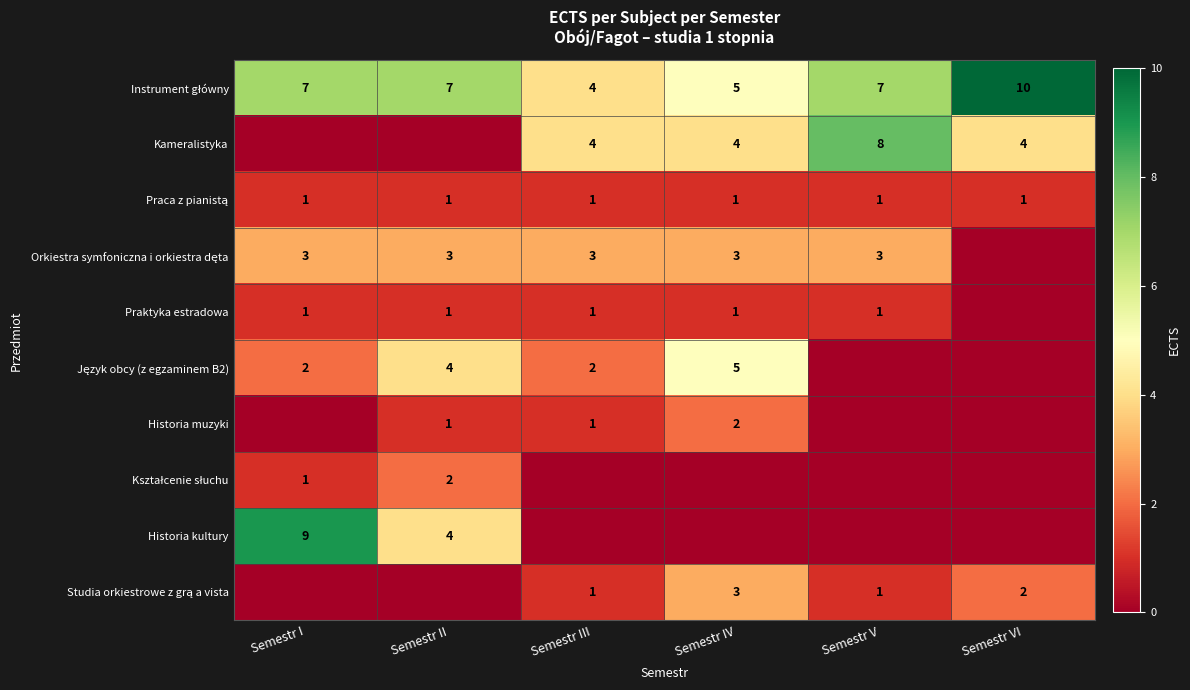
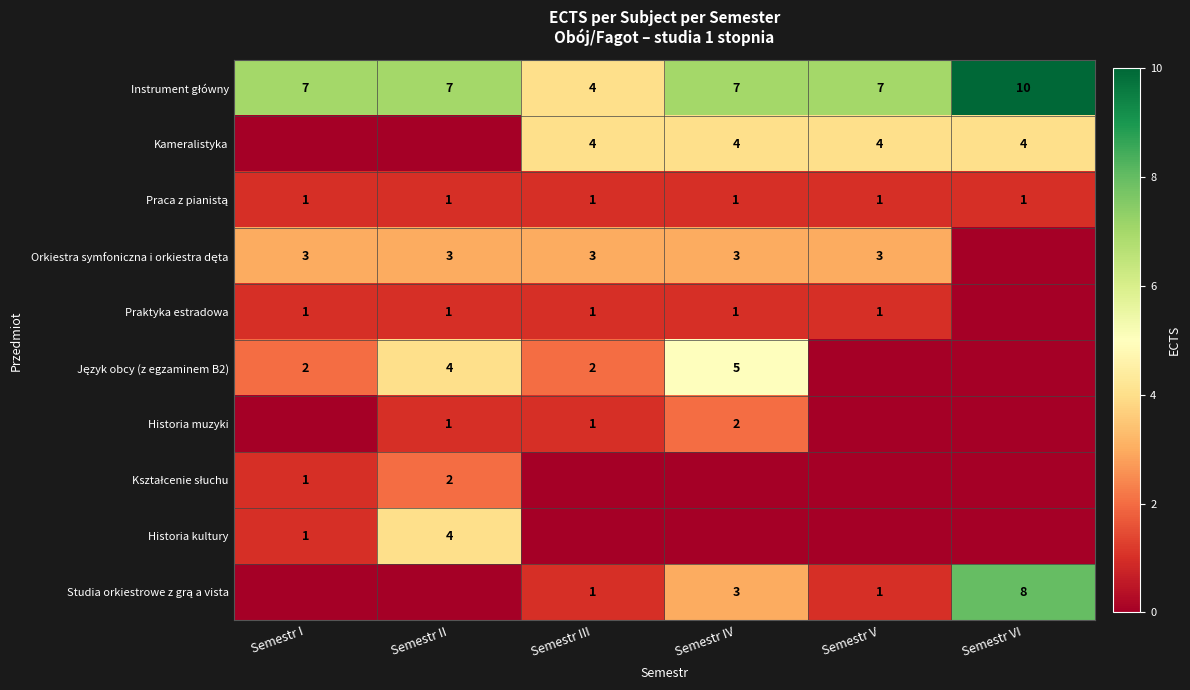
  {
    "Instrument główny": {
      "Semestr I": 7,
      "Semestr II": 7,
      "Semestr III": 4,
-     "Semestr IV": 5,
+     "Semestr IV": 7,
      "Semestr V": 7,
      "Semestr VI": 10
    },
    "Kameralistyka": {
      "Semestr III": 4,
      "Semestr IV": 4,
-     "Semestr V": 8,
+     "Semestr V": 4,
      "Semestr VI": 4
    },
    "Praca z pianistą": {
      "Semestr I": 1,
      "Semestr II": 1,
      "Semestr III": 1,
      "Semestr IV": 1,
      "Semestr V": 1,
      "Semestr VI": 1
    },
    "Orkiestra symfoniczna i orkiestra dęta": {
      "Semestr I": 3,
      "Semestr II": 3,
      "Semestr III": 3,
      "Semestr IV": 3,
      "Semestr V": 3
    },
    "Praktyka estradowa": {
      "Semestr I": 1,
      "Semestr II": 1,
      "Semestr III": 1,
      "Semestr IV": 1,
      "Semestr V": 1
    },
    "Język obcy (z egzaminem B2)": {
      "Semestr I": 2,
      "Semestr II": 4,
      "Semestr III": 2,
      "Semestr IV": 5
    },
    "Historia muzyki": {
      "Semestr II": 1,
      "Semestr III": 1,
      "Semestr IV": 2
    },
    "Kształcenie słuchu": {
      "Semestr I": 1,
      "Semestr II": 2
    },
    "Historia kultury": {
-     "Semestr I": 9,
+     "Semestr I": 1,
      "Semestr II": 4
    },
    "Studia orkiestrowe z grą a vista": {
      "Semestr III": 1,
      "Semestr IV": 3,
      "Semestr V": 1,
-     "Semestr VI": 2
+     "Semestr VI": 8
    }
  }
